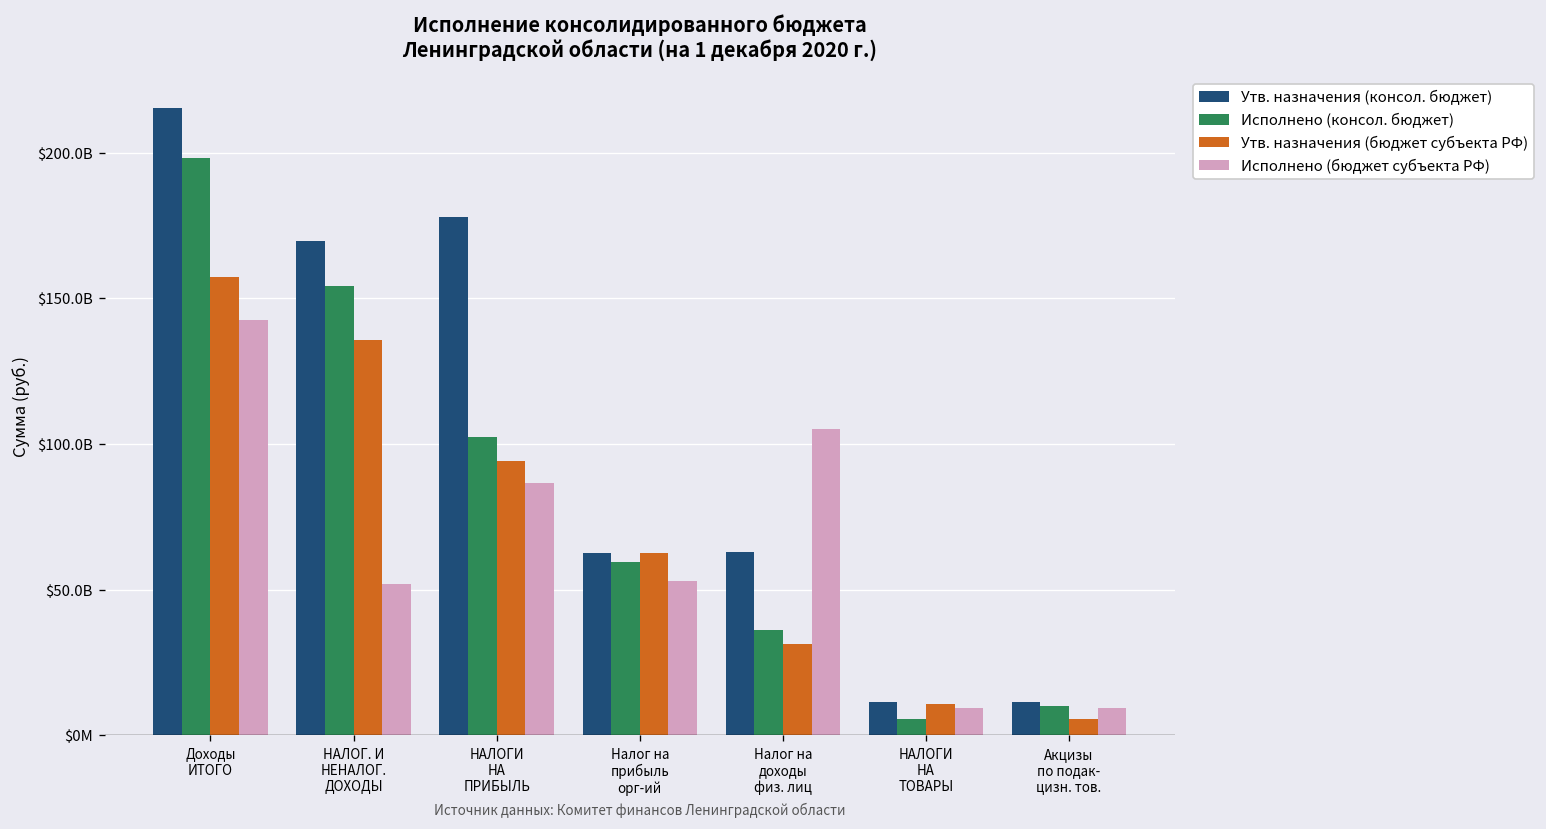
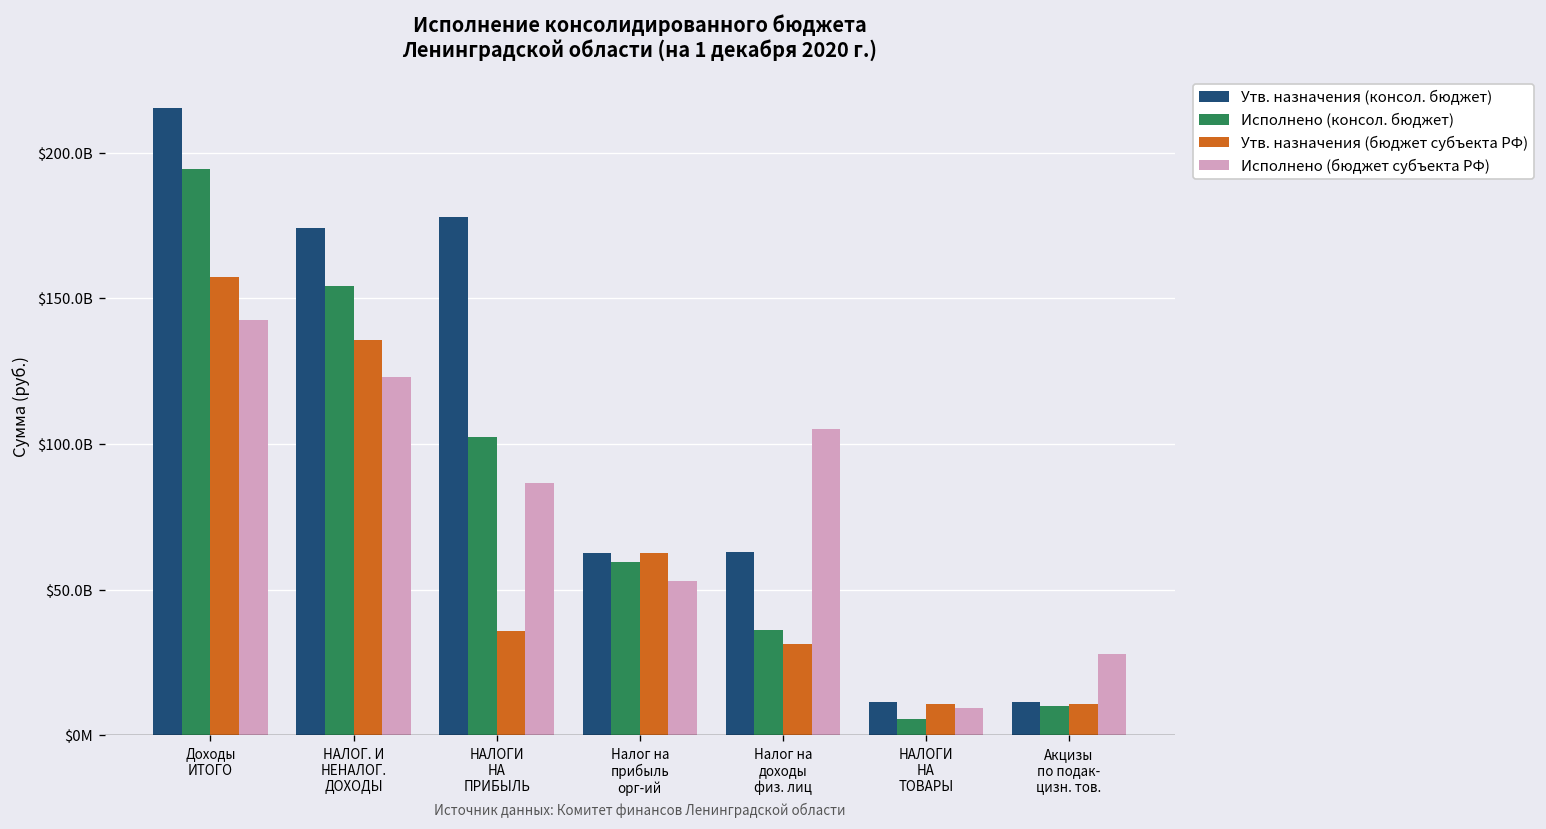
  {
    "Утв. назначения (консол. бюджет)": {
      "Доходы ИТОГО": "$215000000000",
-     "НАЛОГ. И НЕНАЛОГ. ДОХОДЫ": "$170000000000",
+     "НАЛОГ. И НЕНАЛОГ. ДОХОДЫ": "$174000000000",
      "НАЛОГИ НА ПРИБЫЛЬ": "$178000000000",
      "Налог на прибыль орг-ий": "$63000000000",
      "Налог на доходы физ. лиц": "$63000000000",
      "НАЛОГИ НА ТОВАРЫ": "$11000000000",
      "Акцизы по подак- цизн. тов.": "$11000000000"
    },
    "Исполнено (консол. бюджет)": {
-     "Доходы ИТОГО": "$198000000000",
+     "Доходы ИТОГО": "$194000000000",
      "НАЛОГ. И НЕНАЛОГ. ДОХОДЫ": "$154000000000",
      "НАЛОГИ НА ПРИБЫЛЬ": "$102000000000",
      "Налог на прибыль орг-ий": "$60000000000",
      "Налог на доходы физ. лиц": "$36000000000",
      "НАЛОГИ НА ТОВАРЫ": "$6000000000",
      "Акцизы по подак- цизн. тов.": "$10000000000"
    },
    "Утв. назначения (бюджет субъекта РФ)": {
      "Доходы ИТОГО": "$157000000000",
      "НАЛОГ. И НЕНАЛОГ. ДОХОДЫ": "$136000000000",
-     "НАЛОГИ НА ПРИБЫЛЬ": "$94000000000",
+     "НАЛОГИ НА ПРИБЫЛЬ": "$36000000000",
      "Налог на прибыль орг-ий": "$63000000000",
      "Налог на доходы физ. лиц": "$32000000000",
      "НАЛОГИ НА ТОВАРЫ": "$11000000000",
-     "Акцизы по подак- цизн. тов.": "$6000000000"
+     "Акцизы по подак- цизн. тов.": "$11000000000"
    },
    "Исполнено (бюджет субъекта РФ)": {
      "Доходы ИТОГО": "$143000000000",
-     "НАЛОГ. И НЕНАЛОГ. ДОХОДЫ": "$52000000000",
+     "НАЛОГ. И НЕНАЛОГ. ДОХОДЫ": "$123000000000",
      "НАЛОГИ НА ПРИБЫЛЬ": "$87000000000",
      "Налог на прибыль орг-ий": "$53000000000",
      "Налог на доходы физ. лиц": "$105000000000",
      "НАЛОГИ НА ТОВАРЫ": "$10000000000",
-     "Акцизы по подак- цизн. тов.": "$10000000000"
+     "Акцизы по подак- цизн. тов.": "$28000000000"
    }
  }
